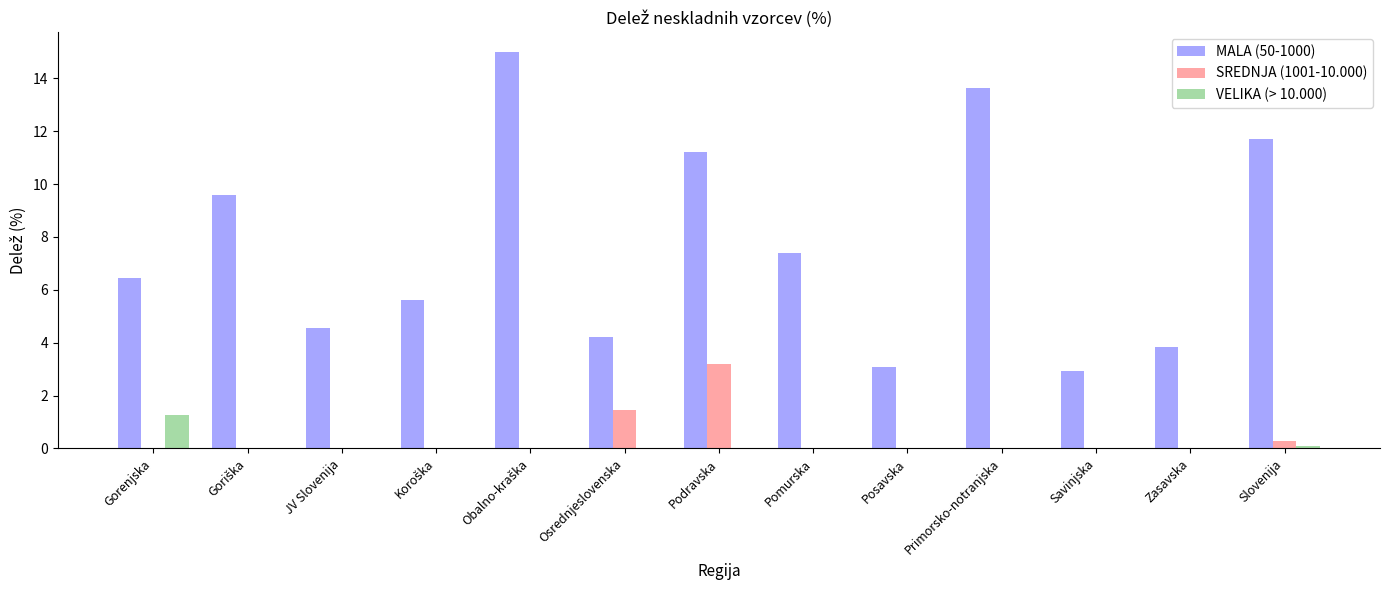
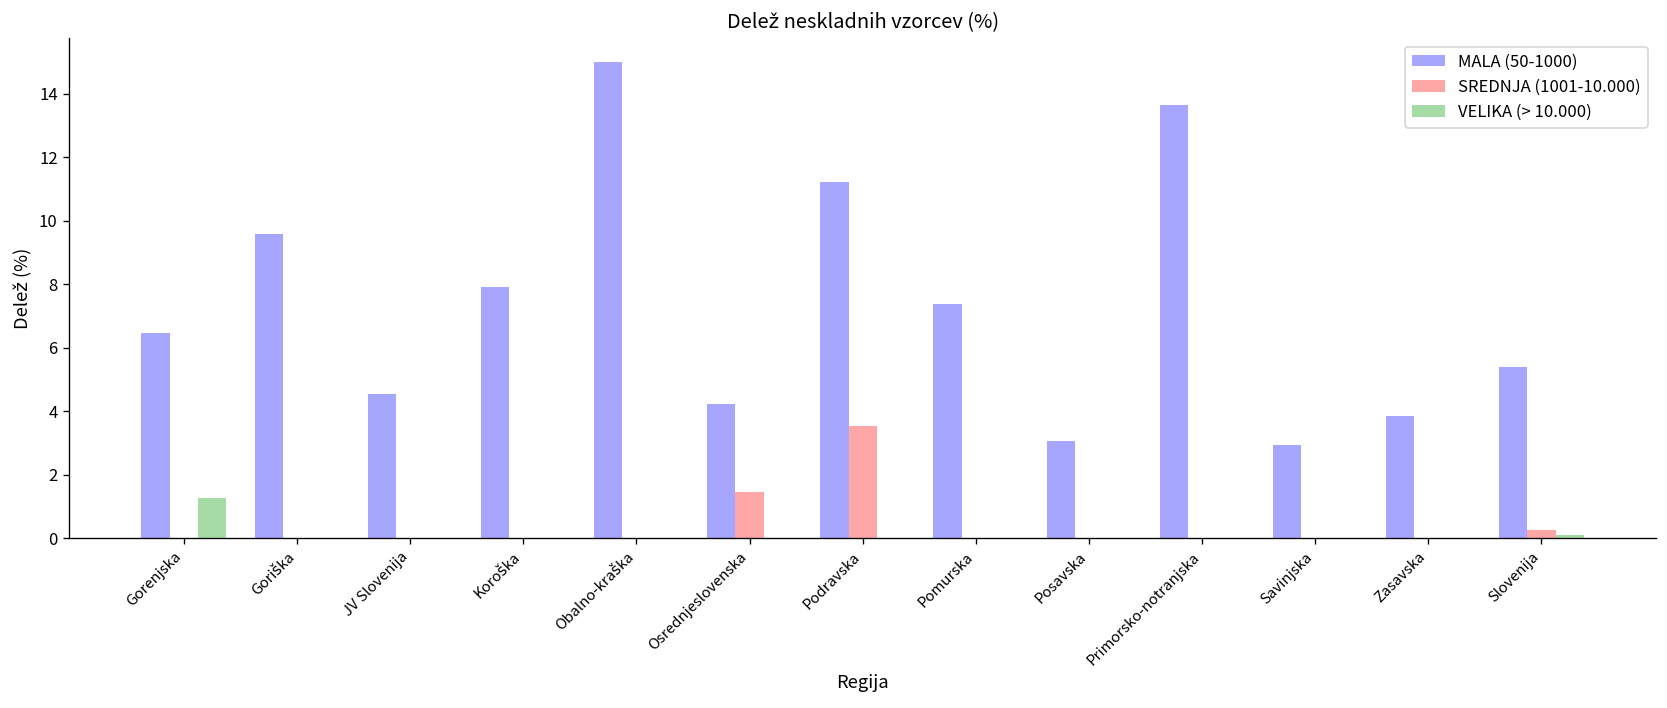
  {
    "MALA (50-1000)": {
      "Gorenjska": 6.5,
      "Goriška": 9.6,
      "JV Slovenija": 4.5,
-     "Koroška": 5.6,
+     "Koroška": 7.9,
      "Obalno-kraška": 15.0,
      "Osrednjeslovenska": 4.2,
      "Podravska": 11.2,
      "Pomurska": 7.4,
      "Posavska": 3.1,
      "Primorsko-notranjska": 13.6,
      "Savinjska": 2.9,
      "Zasavska": 3.8,
-     "Slovenija": 11.7
+     "Slovenija": 5.4
    },
    "SREDNJA (1001-10.000)": {
      "Gorenjska": 0.0,
      "Goriška": 0.0,
      "JV Slovenija": 0.0,
      "Koroška": 0.0,
      "Obalno-kraška": 0.0,
      "Osrednjeslovenska": 1.4,
-     "Podravska": 3.2,
+     "Podravska": 3.5,
      "Pomurska": 0.0,
      "Posavska": 0.0,
      "Primorsko-notranjska": 0.0,
      "Savinjska": 0.0,
      "Zasavska": 0.0,
      "Slovenija": 0.3
    },
    "VELIKA (> 10.000)": {
      "Gorenjska": 1.3,
      "Goriška": 0.0,
      "JV Slovenija": 0.0,
      "Koroška": 0.0,
      "Obalno-kraška": 0.0,
      "Osrednjeslovenska": 0.0,
      "Podravska": 0.0,
      "Pomurska": 0.0,
      "Posavska": 0.0,
      "Primorsko-notranjska": 0.0,
      "Savinjska": 0.0,
      "Zasavska": 0.0,
      "Slovenija": 0.1
    }
  }
